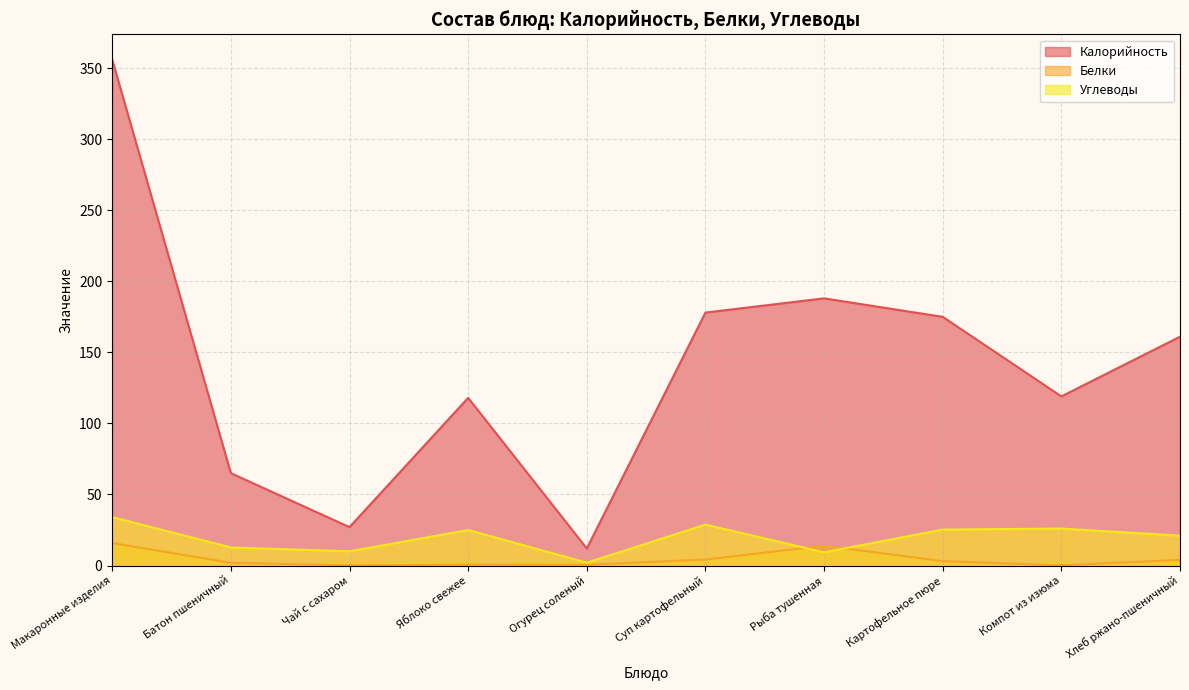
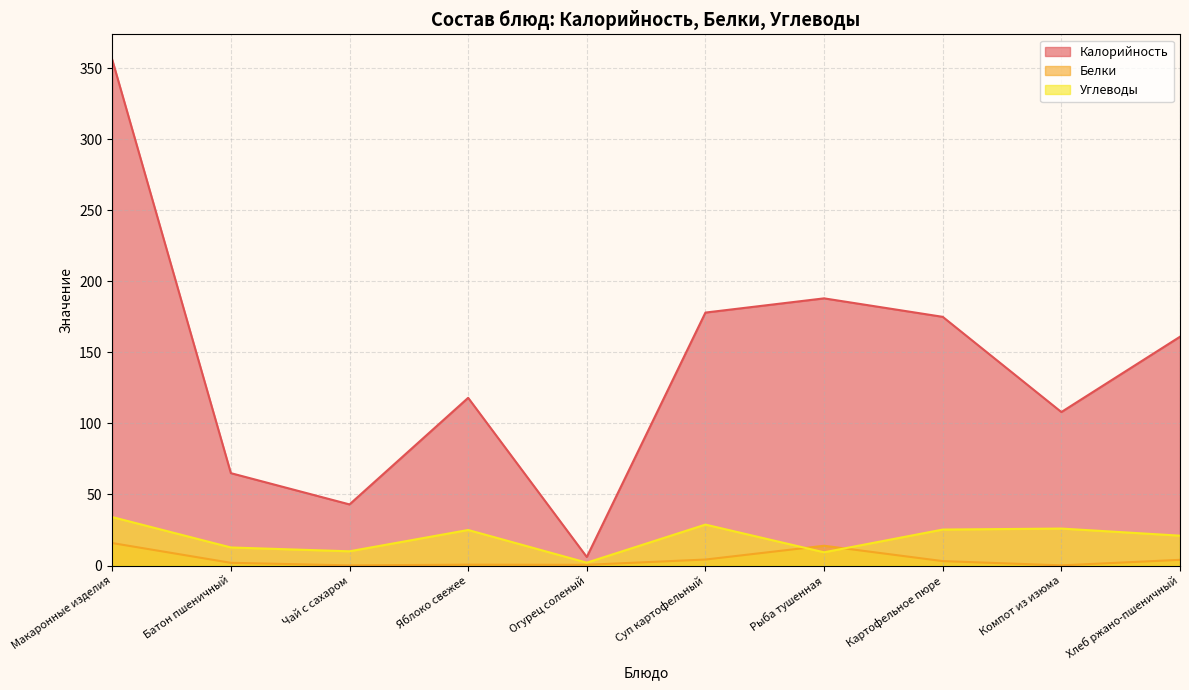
  {
    "Калорийность": {
      "Макаронные изделия": 356,
      "Батон пшеничный": 65,
-     "Чай с сахаром": 27,
+     "Чай с сахаром": 43,
      "Яблоко свежее": 118,
-     "Огурец соленый": 12,
+     "Огурец соленый": 6,
      "Суп картофельный": 178,
      "Рыба тушенная": 188,
      "Картофельное пюре": 175,
-     "Компот из изюма": 119,
+     "Компот из изюма": 108,
      "Хлеб ржано-пшеничный": 161
    }
  }
